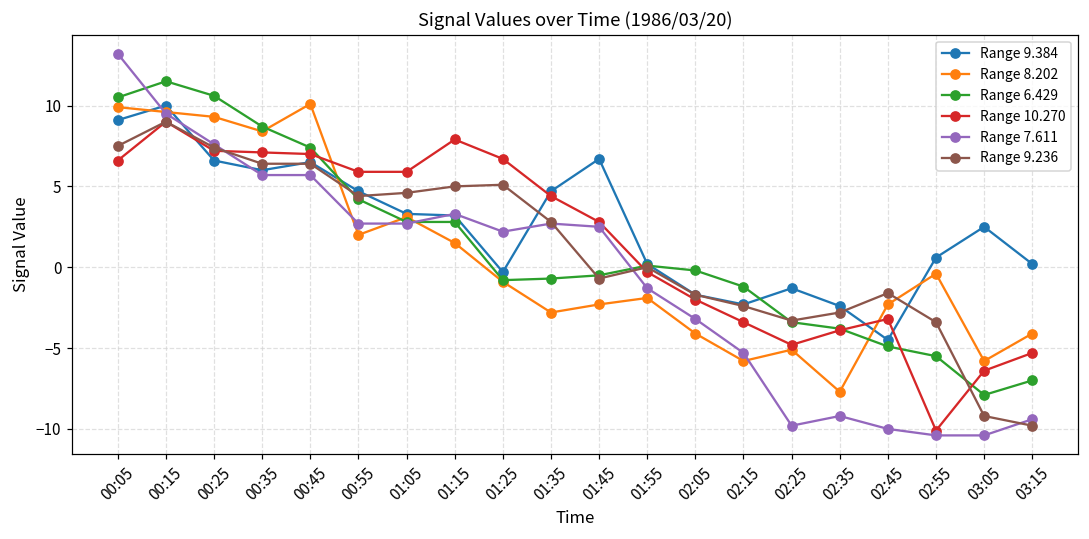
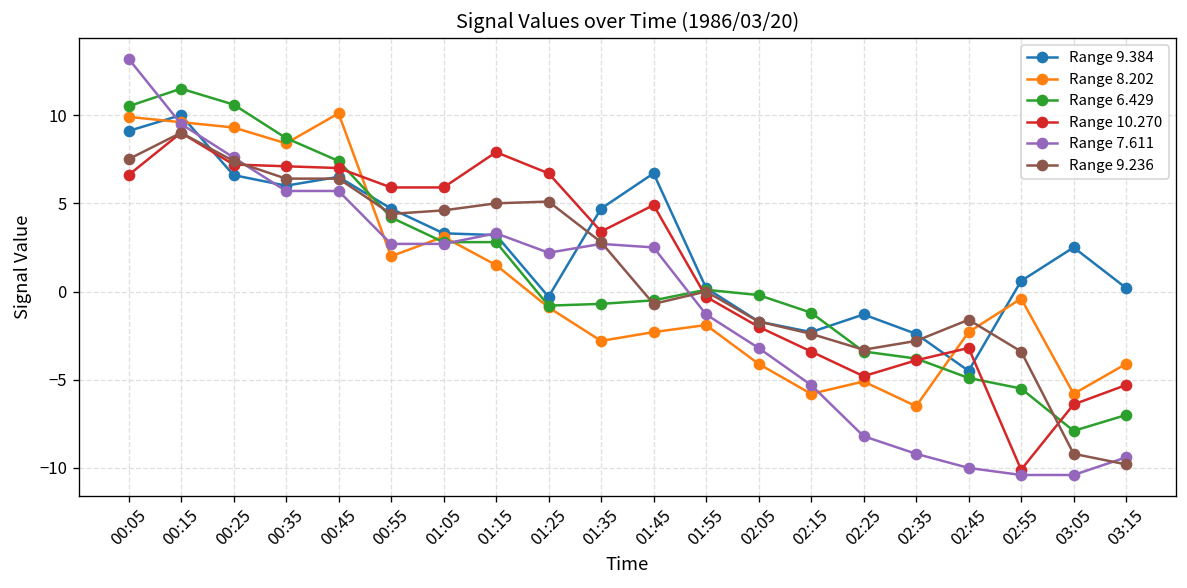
  {
    "Range 9.384": {
      "00:05": 9.1,
      "00:15": 10.0,
      "00:25": 6.6,
      "00:35": 6.0,
      "00:55": 4.7,
      "01:05": 3.3,
      "01:25": -0.3,
      "01:35": 4.7,
      "01:45": 6.7,
      "02:25": -1.3,
      "02:35": -2.4,
      "02:45": -4.5,
      "02:55": 0.6,
      "03:05": 2.5,
      "03:15": 0.2
    },
    "Range 8.202": {
      "00:05": 9.9,
      "00:25": 9.3,
      "00:35": 8.4,
      "00:45": 10.1,
      "00:55": 2.0,
      "01:05": 3.1,
      "01:15": 1.5,
      "01:35": -2.8,
      "01:45": -2.3,
      "01:55": -1.9,
      "02:05": -4.1,
      "02:15": -5.8,
      "02:25": -5.1,
-     "02:35": -7.7,
+     "02:35": -6.5,
      "02:45": -2.3,
      "02:55": -0.4,
      "03:05": -5.8,
      "03:15": -4.1
    },
    "Range 6.429": {
      "00:05": 10.5,
      "00:15": 11.5,
      "00:25": 10.6,
      "00:35": 8.7,
      "00:45": 7.4,
      "00:55": 4.2,
      "01:15": 2.8,
      "01:35": -0.7,
      "01:45": -0.5,
      "02:05": -0.2,
      "02:15": -1.2,
      "02:45": -4.9,
      "02:55": -5.5,
      "03:05": -7.9,
      "03:15": -7.0
    },
    "Range 10.270": {
      "00:05": 6.6,
      "00:25": 7.2,
      "00:35": 7.1,
      "00:45": 7.0,
      "00:55": 5.9,
      "01:05": 5.9,
      "01:15": 7.9,
      "01:25": 6.7,
-     "01:35": 4.4,
-     "01:45": 2.8,
+     "01:35": 3.4,
+     "01:45": 4.9,
      "01:55": -0.3,
      "02:05": -2.0,
      "02:15": -3.4,
      "02:25": -4.8,
      "02:45": -3.2,
      "02:55": -10.1,
      "03:05": -6.4,
      "03:15": -5.3
    },
    "Range 7.611": {
      "00:05": 13.2,
      "00:25": 7.6,
      "00:35": 5.7,
      "00:45": 5.7,
      "00:55": 2.7,
      "01:25": 2.2,
      "01:45": 2.5,
      "01:55": -1.3,
      "02:05": -3.2,
      "02:15": -5.3,
-     "02:25": -9.8,
+     "02:25": -8.2,
      "02:35": -9.2,
      "02:45": -10.0,
      "02:55": -10.4,
      "03:05": -10.4,
      "03:15": -9.4
    },
    "Range 9.236": {
      "00:05": 7.5,
      "00:25": 7.4,
      "00:35": 6.4,
      "00:55": 4.4,
      "01:05": 4.6,
      "01:15": 5.0,
      "01:25": 5.1,
      "01:45": -0.7,
      "02:35": -2.8,
      "02:45": -1.6,
      "02:55": -3.4,
      "03:05": -9.2,
      "03:15": -9.8
    }
  }
